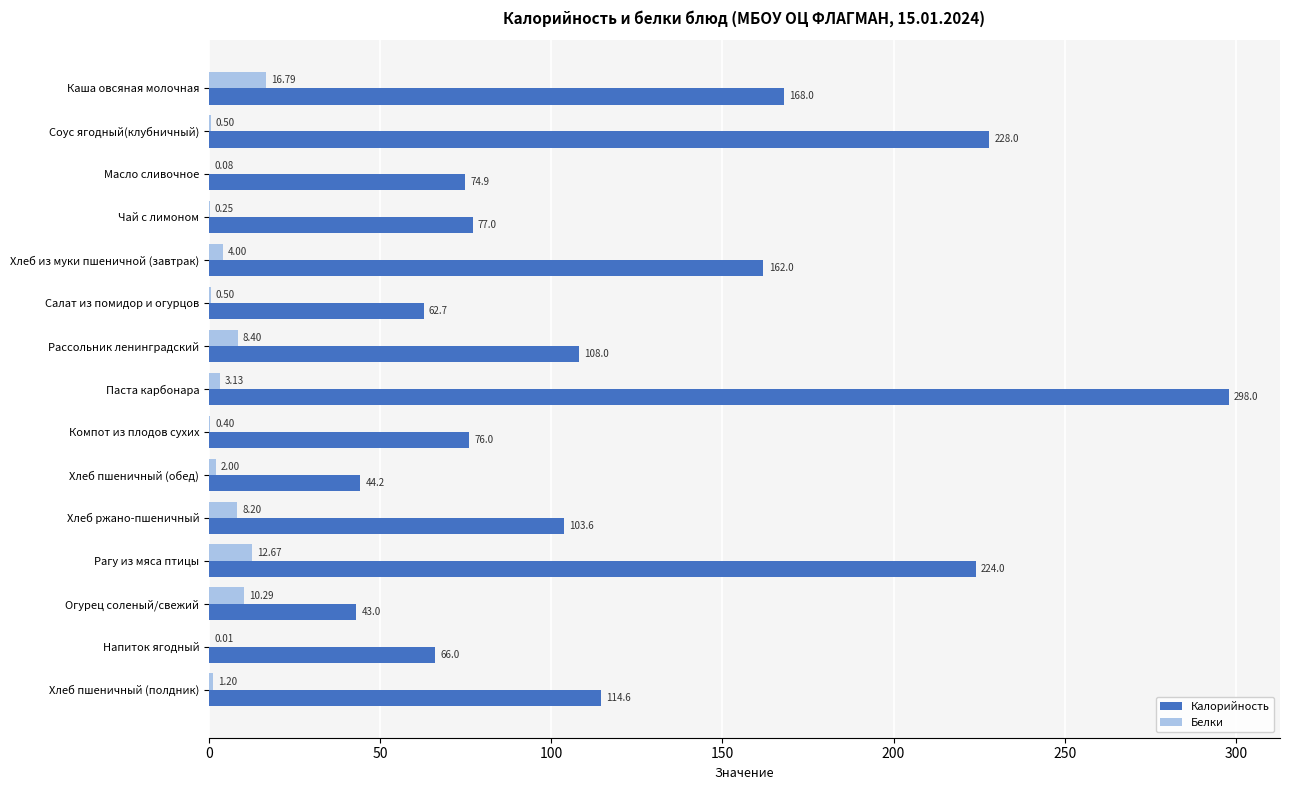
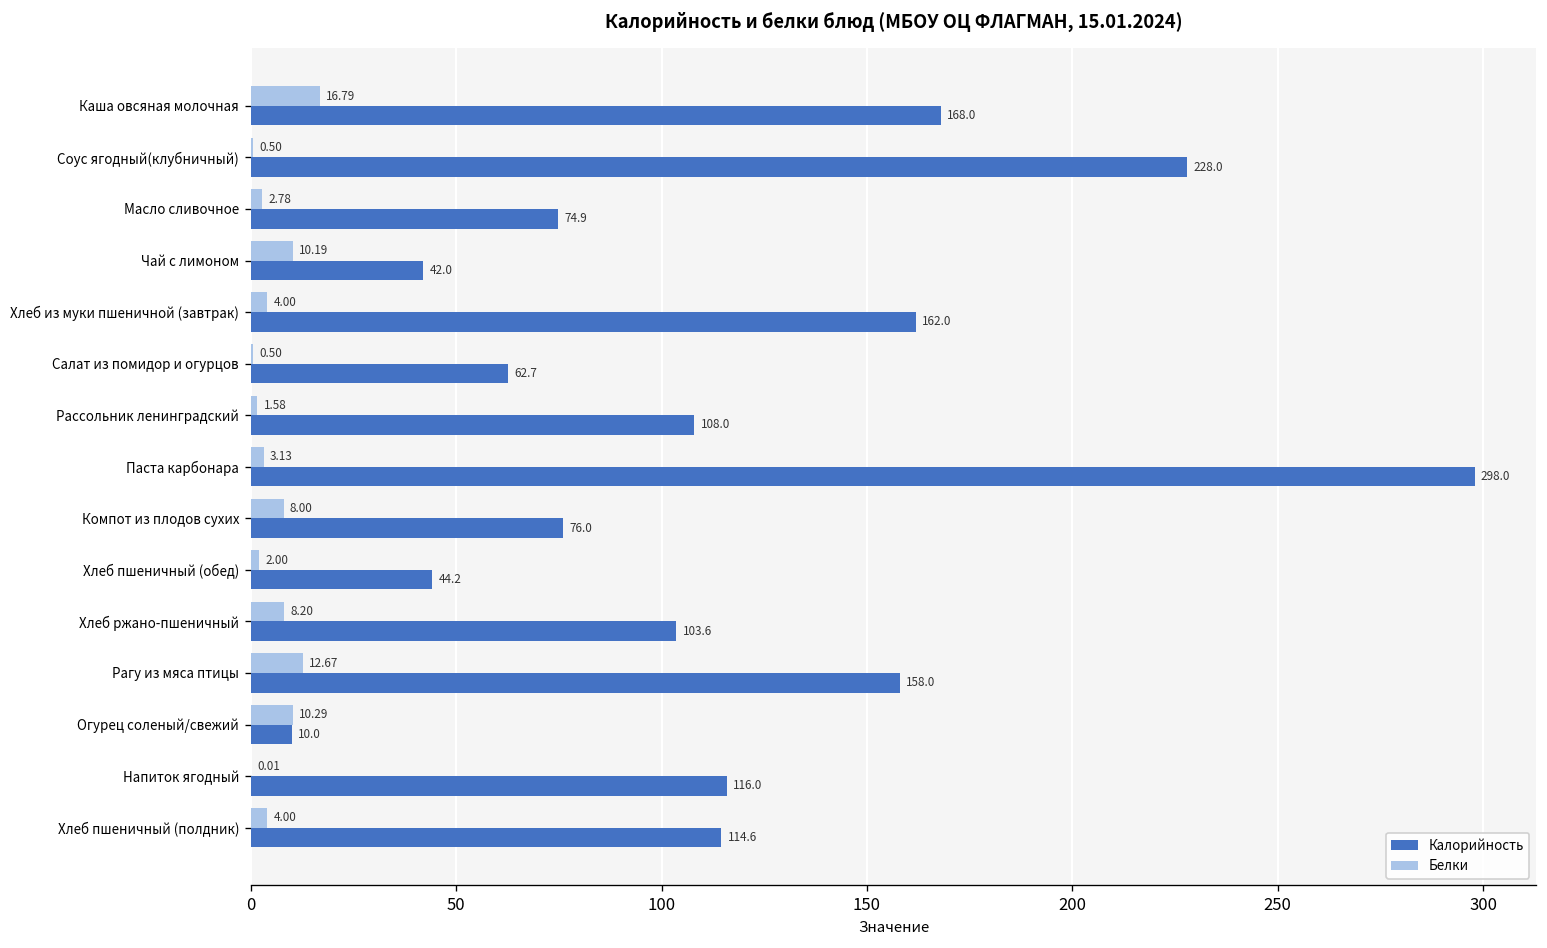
  {
    "Калорийность": {
      "Каша овсяная молочная": 168.0,
      "Соус ягодный(клубничный)": 228.0,
      "Масло сливочное": 74.9,
-     "Чай с лимоном": 77.0,
+     "Чай с лимоном": 42.0,
      "Хлеб из муки пшеничной (завтрак)": 162.0,
      "Салат из помидор и огурцов": 62.7,
      "Рассольник ленинградский": 108.0,
      "Паста карбонара": 298.0,
      "Компот из плодов сухих": 76.0,
      "Хлеб пшеничный (обед)": 44.2,
      "Хлеб ржано-пшеничный": 103.6,
-     "Рагу из мяса птицы": 224.0,
-     "Огурец соленый/свежий": 43.0,
-     "Напиток ягодный": 66.0,
+     "Рагу из мяса птицы": 158.0,
+     "Огурец соленый/свежий": 10.0,
+     "Напиток ягодный": 116.0,
      "Хлеб пшеничный (полдник)": 114.6
    },
    "Белки": {
      "Каша овсяная молочная": 16.79,
      "Соус ягодный(клубничный)": 0.50,
-     "Масло сливочное": 0.08,
-     "Чай с лимоном": 0.25,
+     "Масло сливочное": 2.78,
+     "Чай с лимоном": 10.19,
      "Хлеб из муки пшеничной (завтрак)": 4.00,
      "Салат из помидор и огурцов": 0.50,
-     "Рассольник ленинградский": 8.40,
+     "Рассольник ленинградский": 1.58,
      "Паста карбонара": 3.13,
-     "Компот из плодов сухих": 0.40,
+     "Компот из плодов сухих": 8.00,
      "Хлеб пшеничный (обед)": 2.00,
      "Хлеб ржано-пшеничный": 8.20,
      "Рагу из мяса птицы": 12.67,
      "Огурец соленый/свежий": 10.29,
      "Напиток ягодный": 0.01,
-     "Хлеб пшеничный (полдник)": 1.20
+     "Хлеб пшеничный (полдник)": 4.00
    }
  }
